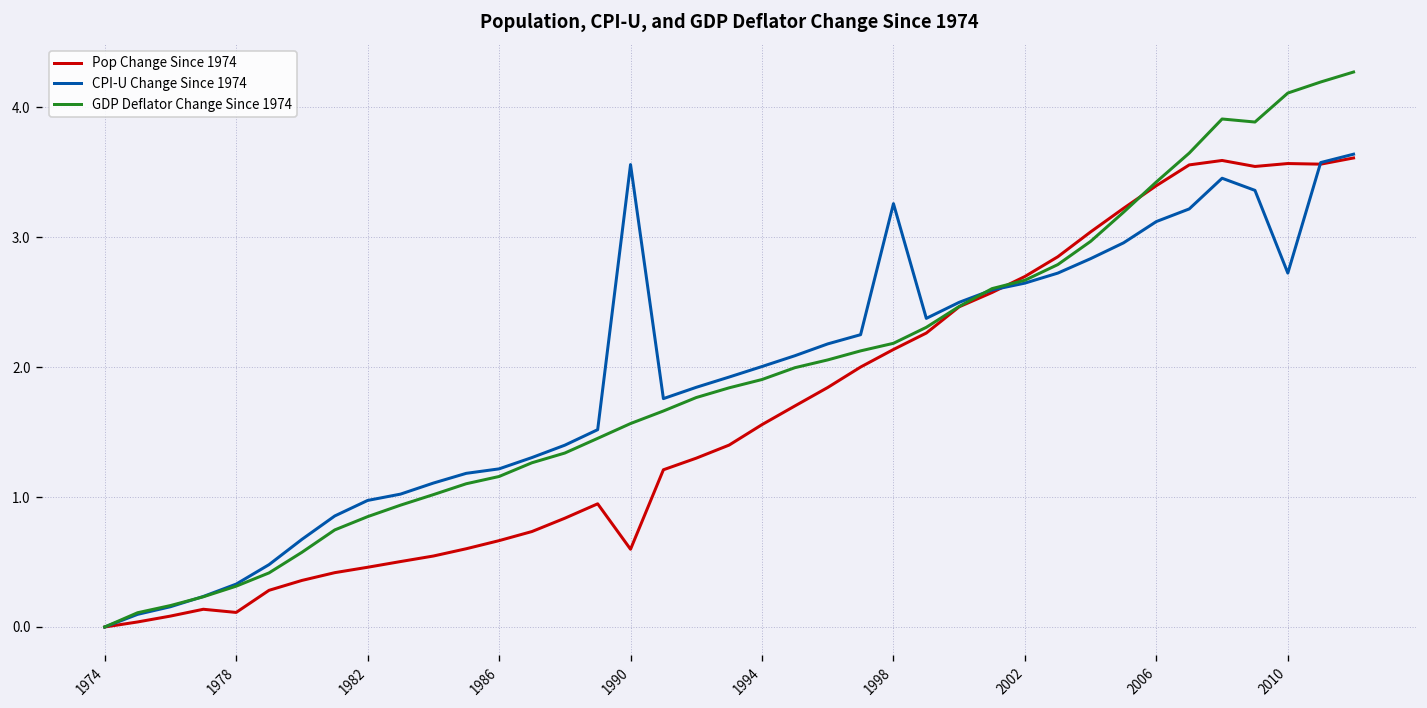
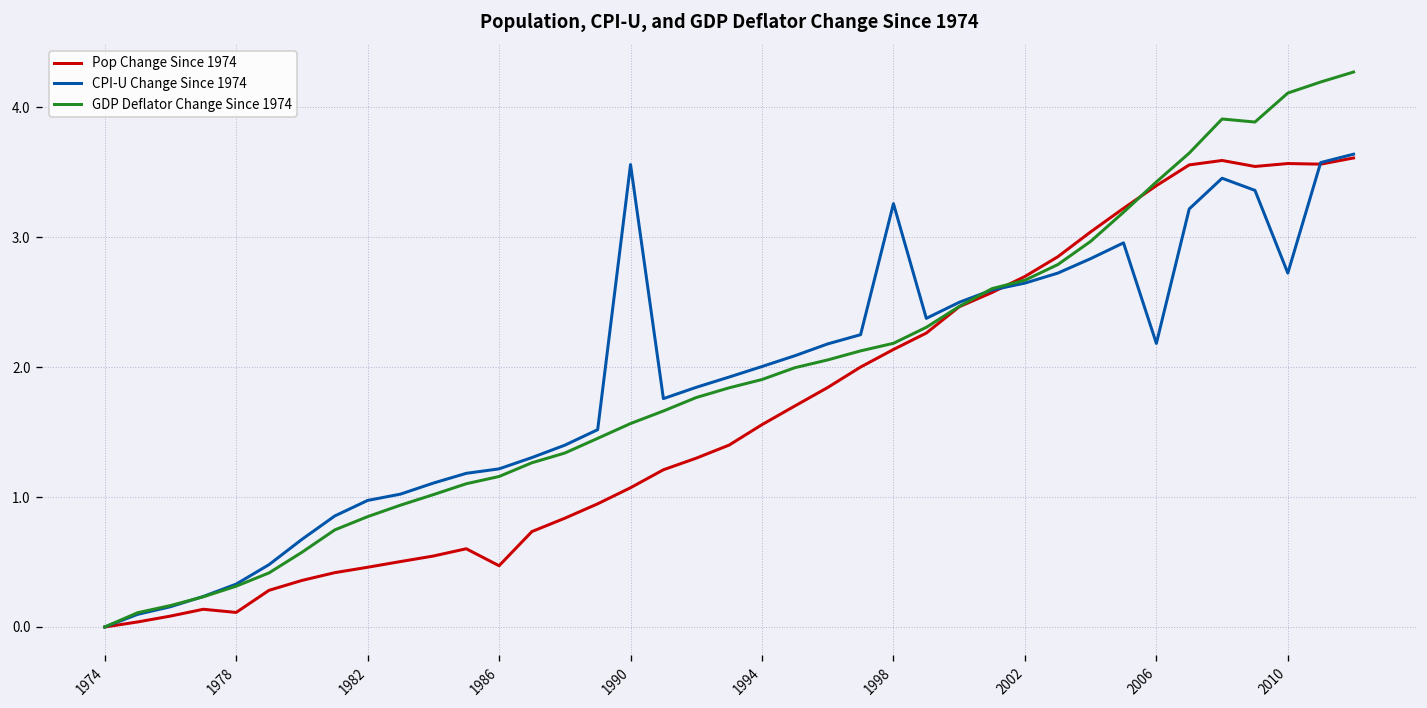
  {
    "Pop Change Since 1974": {
      "1978": 0.11,
      "1982": 0.46,
-     "1986": 0.66,
-     "1990": 0.60,
+     "1986": 0.47,
+     "1990": 1.07,
      "1994": 1.56,
      "1998": 2.14,
      "2002": 2.70,
      "2006": 3.40,
      "2010": 3.57
    },
    "CPI-U Change Since 1974": {
      "1982": 0.97,
      "1986": 1.22,
      "1990": 3.56,
      "1994": 2.00,
      "1998": 3.26,
-     "2006": 3.12,
+     "2006": 2.18,
      "2010": 2.72
    },
    "GDP Deflator Change Since 1974": {
      "1982": 0.85,
      "1986": 1.16,
      "1990": 1.57,
      "1994": 1.90,
      "1998": 2.18,
      "2006": 3.42,
      "2010": 4.11
    }
  }
